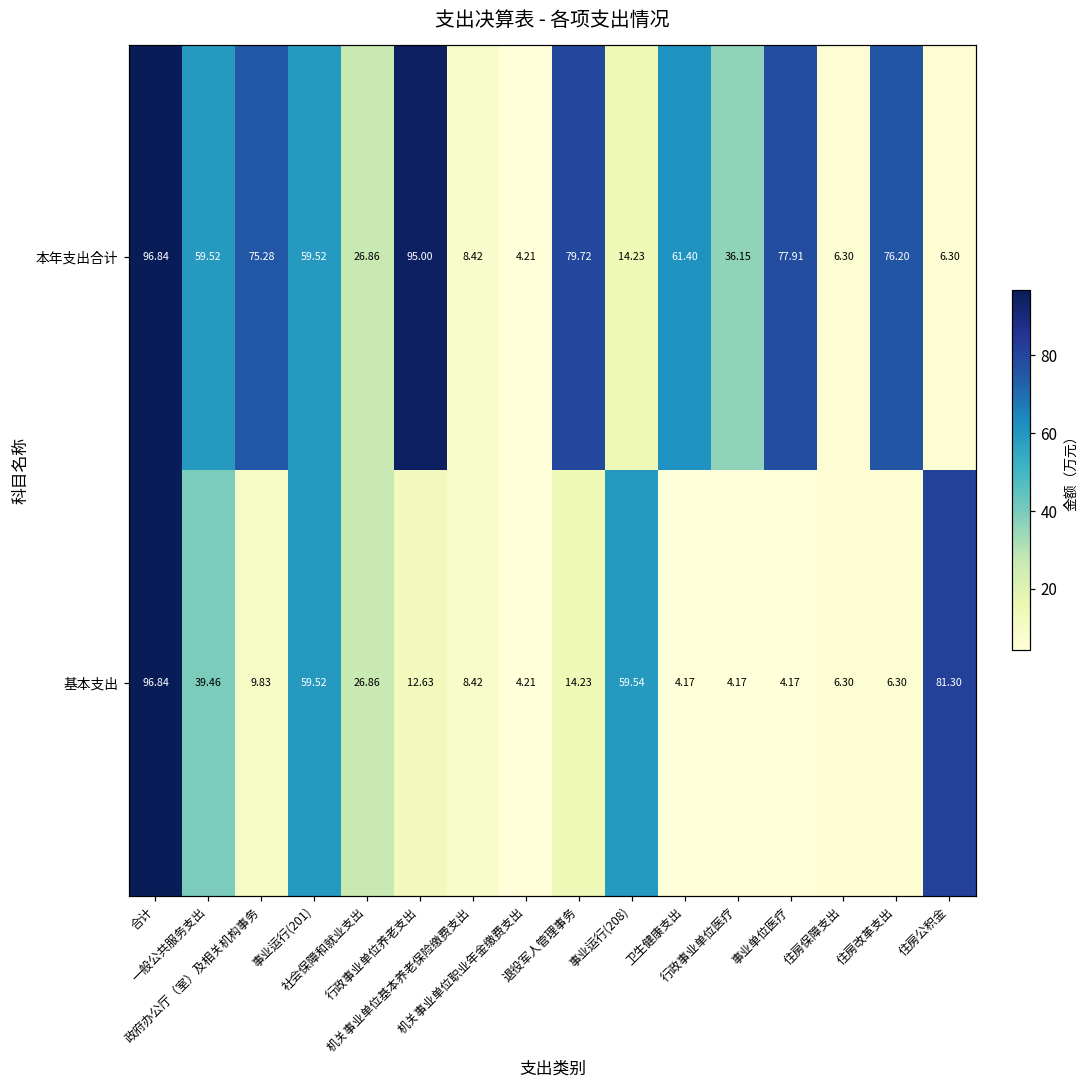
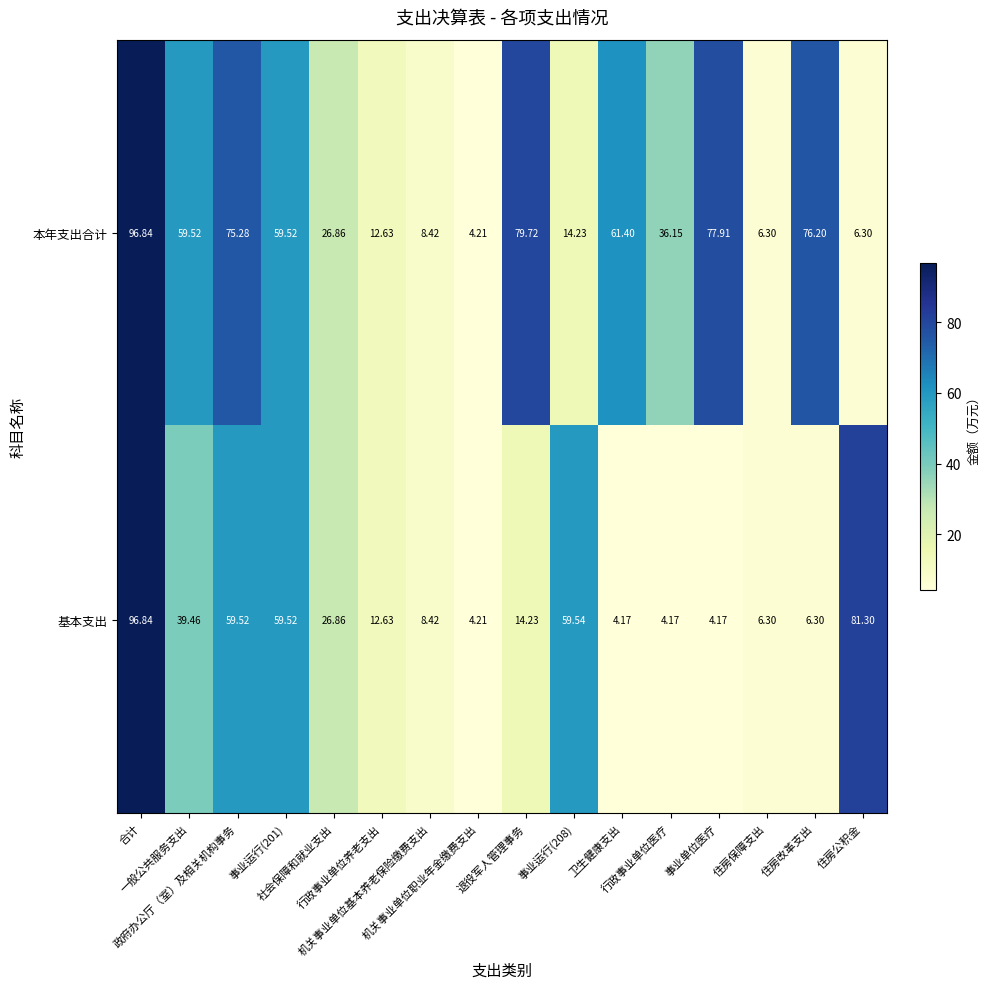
  {
    "本年支出合计": {
      "合计": 96.84,
      "一般公共服务支出": 59.52,
      "政府办公厅（室）及相关机构事务": 75.28,
      "事业运行(201)": 59.52,
      "社会保障和就业支出": 26.86,
-     "行政事业单位养老支出": 95.00,
+     "行政事业单位养老支出": 12.63,
      "机关事业单位基本养老保险缴费支出": 8.42,
      "机关事业单位职业年金缴费支出": 4.21,
      "退役军人管理事务": 79.72,
      "事业运行(208)": 14.23,
      "卫生健康支出": 61.40,
      "行政事业单位医疗": 36.15,
      "事业单位医疗": 77.91,
      "住房保障支出": 6.30,
      "住房改革支出": 76.20,
      "住房公积金": 6.30
    },
    "基本支出": {
      "合计": 96.84,
      "一般公共服务支出": 39.46,
-     "政府办公厅（室）及相关机构事务": 9.83,
+     "政府办公厅（室）及相关机构事务": 59.52,
      "事业运行(201)": 59.52,
      "社会保障和就业支出": 26.86,
      "行政事业单位养老支出": 12.63,
      "机关事业单位基本养老保险缴费支出": 8.42,
      "机关事业单位职业年金缴费支出": 4.21,
      "退役军人管理事务": 14.23,
      "事业运行(208)": 59.54,
      "卫生健康支出": 4.17,
      "行政事业单位医疗": 4.17,
      "事业单位医疗": 4.17,
      "住房保障支出": 6.30,
      "住房改革支出": 6.30,
      "住房公积金": 81.30
    }
  }
